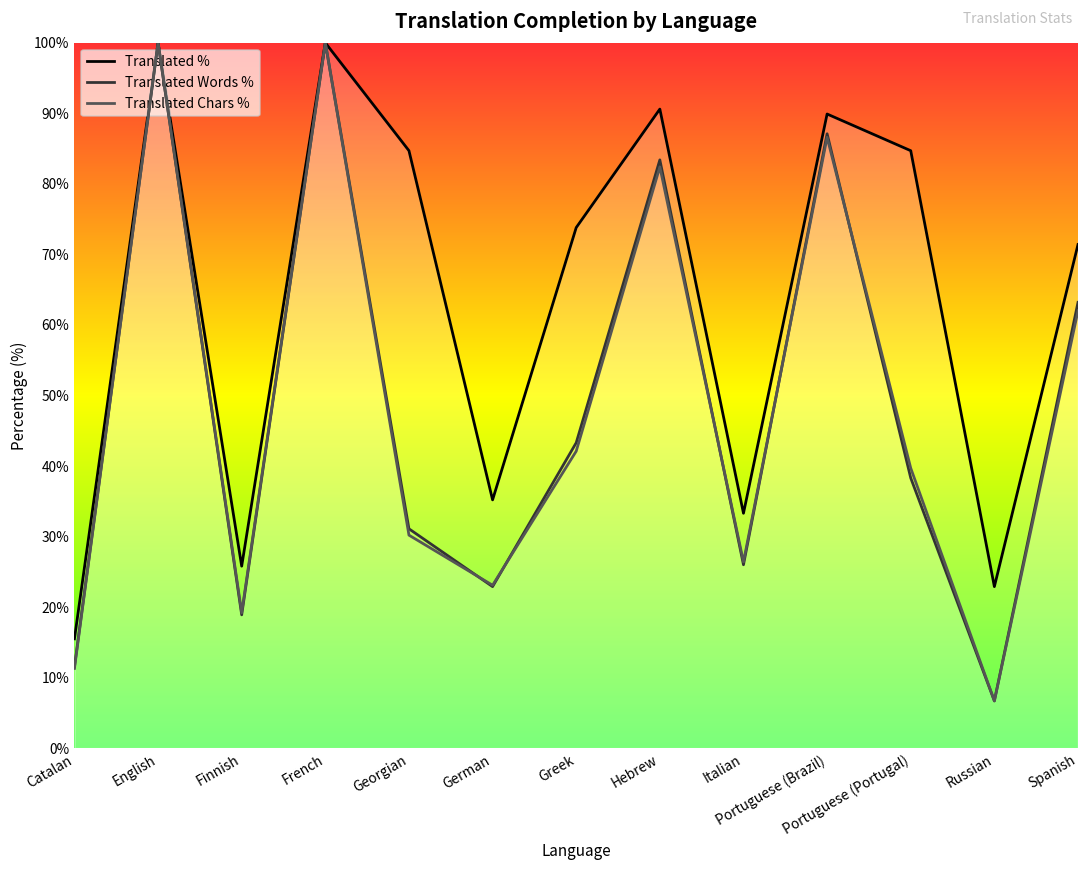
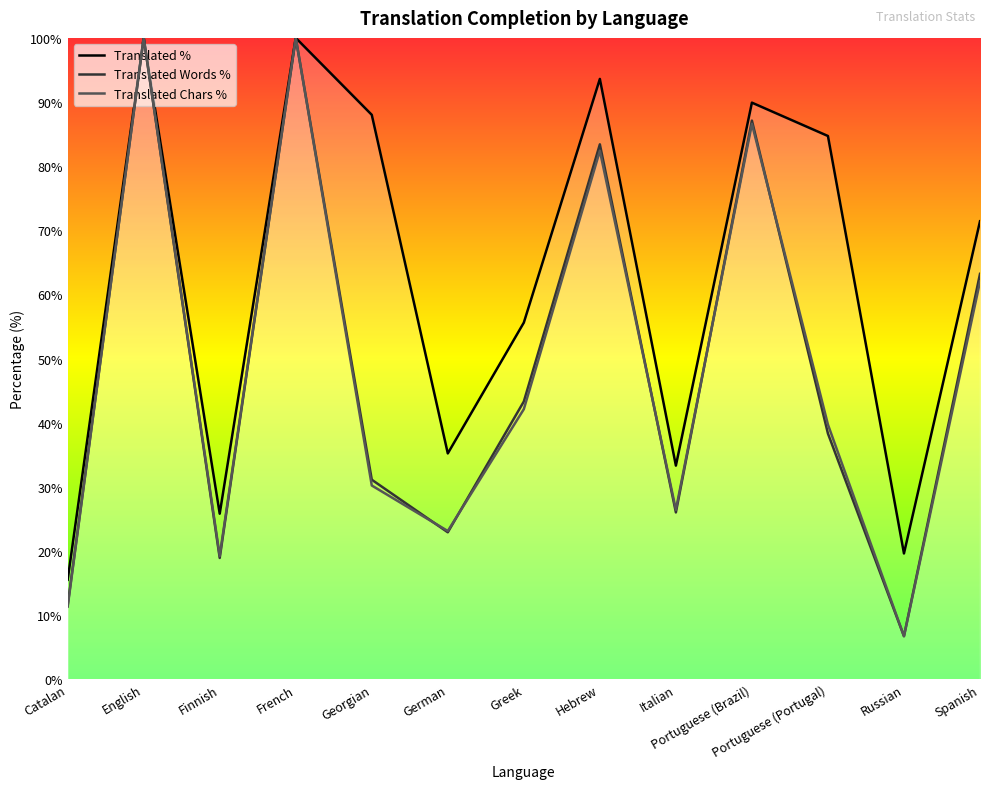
  {
    "Translated %": {
      "Catalan": "16%",
      "Finnish": "26%",
-     "Georgian": "85%",
+     "Georgian": "88%",
      "German": "35%",
-     "Greek": "74%",
-     "Hebrew": "91%",
+     "Greek": "56%",
+     "Hebrew": "94%",
      "Italian": "33%",
      "Portuguese (Brazil)": "90%",
      "Portuguese (Portugal)": "85%",
-     "Russian": "23%",
+     "Russian": "20%",
      "Spanish": "71%"
    }
  }
